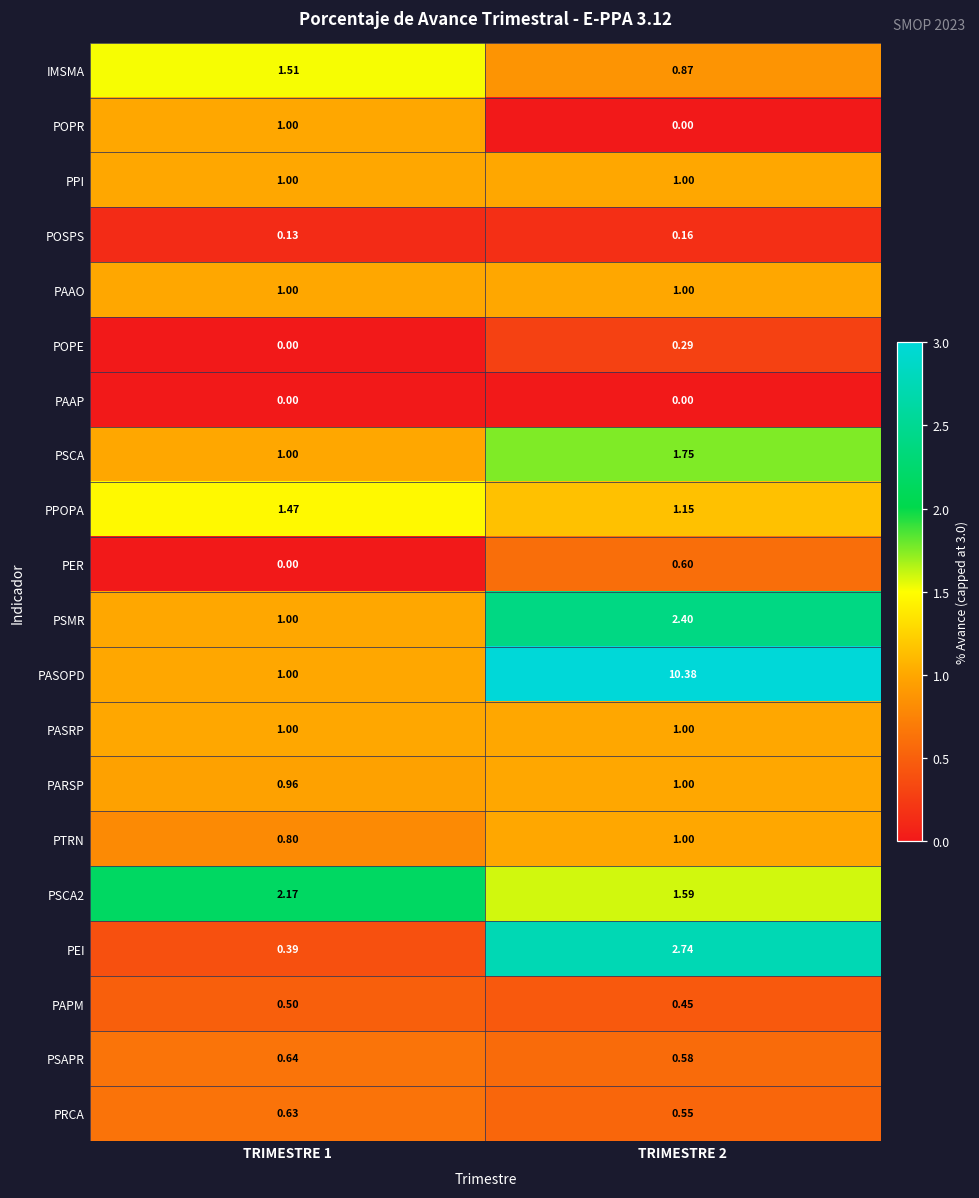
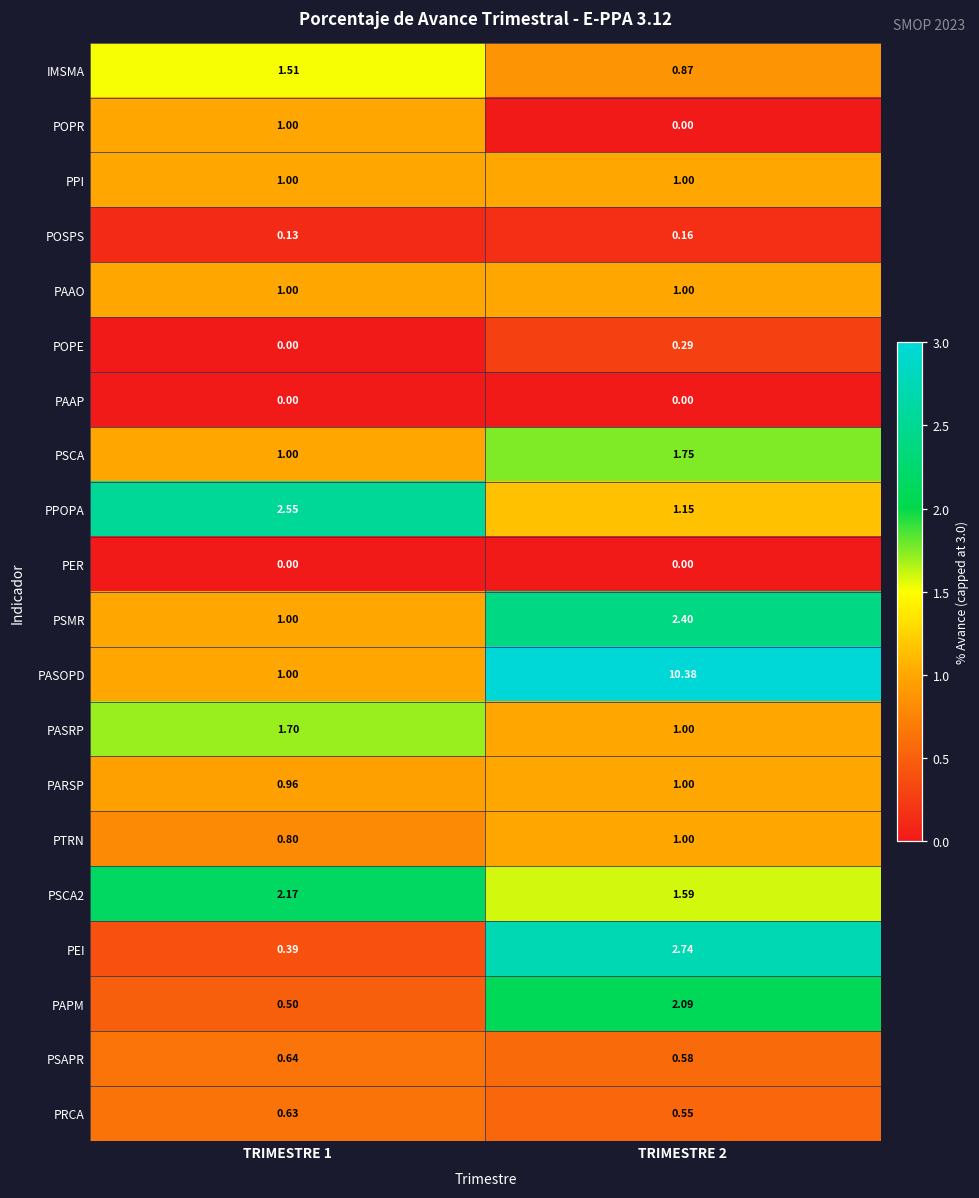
  {
    "IMSMA": {
      "TRIMESTRE 1": 1.51,
      "TRIMESTRE 2": 0.87
    },
    "POPR": {
      "TRIMESTRE 1": 1.00,
      "TRIMESTRE 2": 0.00
    },
    "PPI": {
      "TRIMESTRE 1": 1.00,
      "TRIMESTRE 2": 1.00
    },
    "POSPS": {
      "TRIMESTRE 1": 0.13,
      "TRIMESTRE 2": 0.16
    },
    "PAAO": {
      "TRIMESTRE 1": 1.00,
      "TRIMESTRE 2": 1.00
    },
    "POPE": {
      "TRIMESTRE 1": 0.00,
      "TRIMESTRE 2": 0.29
    },
    "PAAP": {
      "TRIMESTRE 1": 0.00,
      "TRIMESTRE 2": 0.00
    },
    "PSCA": {
      "TRIMESTRE 1": 1.00,
      "TRIMESTRE 2": 1.75
    },
    "PPOPA": {
-     "TRIMESTRE 1": 1.47,
+     "TRIMESTRE 1": 2.55,
      "TRIMESTRE 2": 1.15
    },
    "PER": {
      "TRIMESTRE 1": 0.00,
-     "TRIMESTRE 2": 0.60
+     "TRIMESTRE 2": 0.00
    },
    "PSMR": {
      "TRIMESTRE 1": 1.00,
      "TRIMESTRE 2": 2.40
    },
    "PASOPD": {
      "TRIMESTRE 1": 1.00,
      "TRIMESTRE 2": 10.38
    },
    "PASRP": {
-     "TRIMESTRE 1": 1.00,
+     "TRIMESTRE 1": 1.70,
      "TRIMESTRE 2": 1.00
    },
    "PARSP": {
      "TRIMESTRE 1": 0.96,
      "TRIMESTRE 2": 1.00
    },
    "PTRN": {
      "TRIMESTRE 1": 0.80,
      "TRIMESTRE 2": 1.00
    },
    "PSCA2": {
      "TRIMESTRE 1": 2.17,
      "TRIMESTRE 2": 1.59
    },
    "PEI": {
      "TRIMESTRE 1": 0.39,
      "TRIMESTRE 2": 2.74
    },
    "PAPM": {
      "TRIMESTRE 1": 0.50,
-     "TRIMESTRE 2": 0.45
+     "TRIMESTRE 2": 2.09
    },
    "PSAPR": {
      "TRIMESTRE 1": 0.64,
      "TRIMESTRE 2": 0.58
    },
    "PRCA": {
      "TRIMESTRE 1": 0.63,
      "TRIMESTRE 2": 0.55
    }
  }
